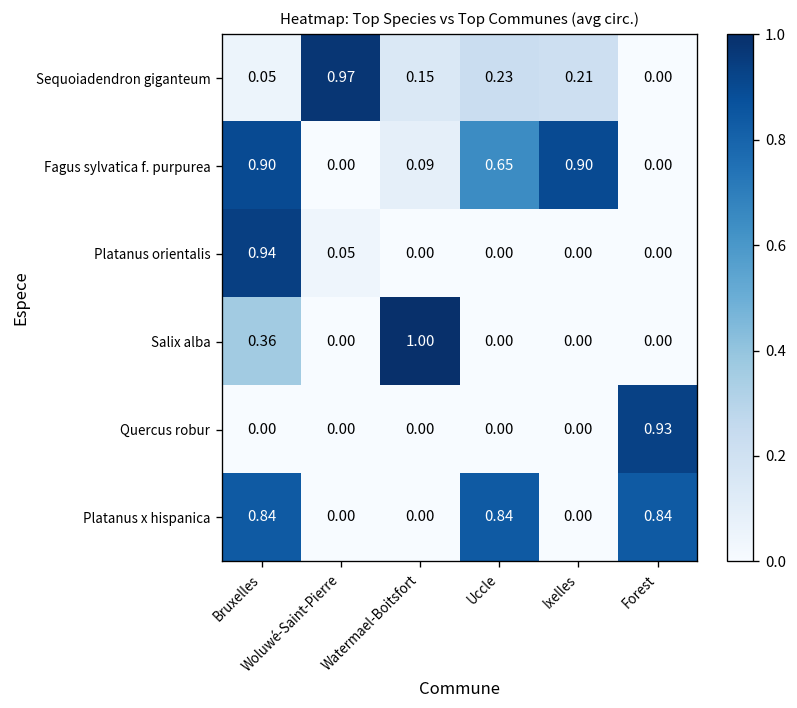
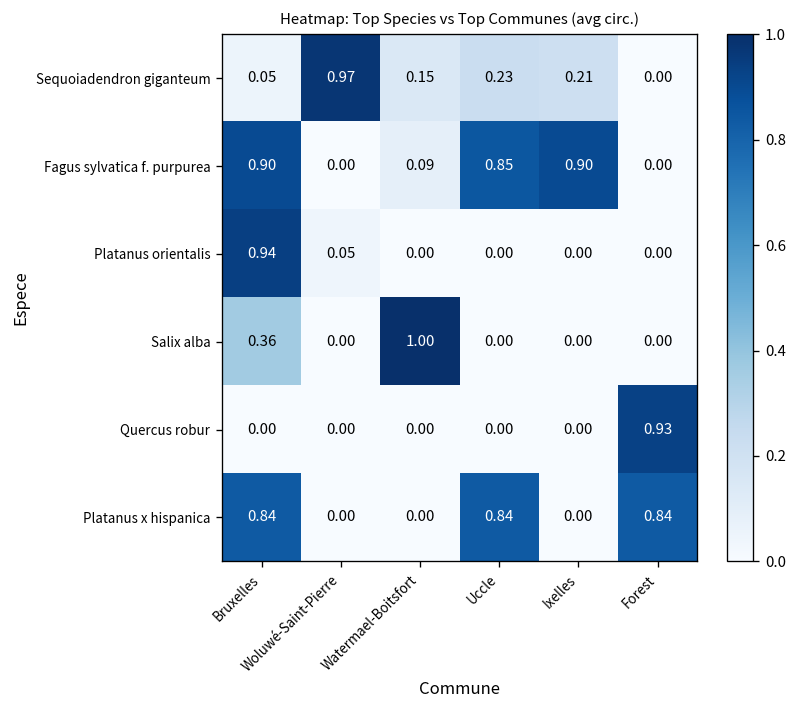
  {
    "Sequoiadendron giganteum": {
      "Bruxelles": 0.05,
      "Woluwé-Saint-Pierre": 0.97,
      "Watermael-Boitsfort": 0.15,
      "Uccle": 0.23,
      "Ixelles": 0.21,
      "Forest": 0.00
    },
    "Fagus sylvatica f. purpurea": {
      "Bruxelles": 0.90,
      "Woluwé-Saint-Pierre": 0.00,
      "Watermael-Boitsfort": 0.09,
-     "Uccle": 0.65,
+     "Uccle": 0.85,
      "Ixelles": 0.90,
      "Forest": 0.00
    },
    "Platanus orientalis": {
      "Bruxelles": 0.94,
      "Woluwé-Saint-Pierre": 0.05,
      "Watermael-Boitsfort": 0.00,
      "Uccle": 0.00,
      "Ixelles": 0.00,
      "Forest": 0.00
    },
    "Salix alba": {
      "Bruxelles": 0.36,
      "Woluwé-Saint-Pierre": 0.00,
      "Watermael-Boitsfort": 1.00,
      "Uccle": 0.00,
      "Ixelles": 0.00,
      "Forest": 0.00
    },
    "Quercus robur": {
      "Bruxelles": 0.00,
      "Woluwé-Saint-Pierre": 0.00,
      "Watermael-Boitsfort": 0.00,
      "Uccle": 0.00,
      "Ixelles": 0.00,
      "Forest": 0.93
    },
    "Platanus x hispanica": {
      "Bruxelles": 0.84,
      "Woluwé-Saint-Pierre": 0.00,
      "Watermael-Boitsfort": 0.00,
      "Uccle": 0.84,
      "Ixelles": 0.00,
      "Forest": 0.84
    }
  }
